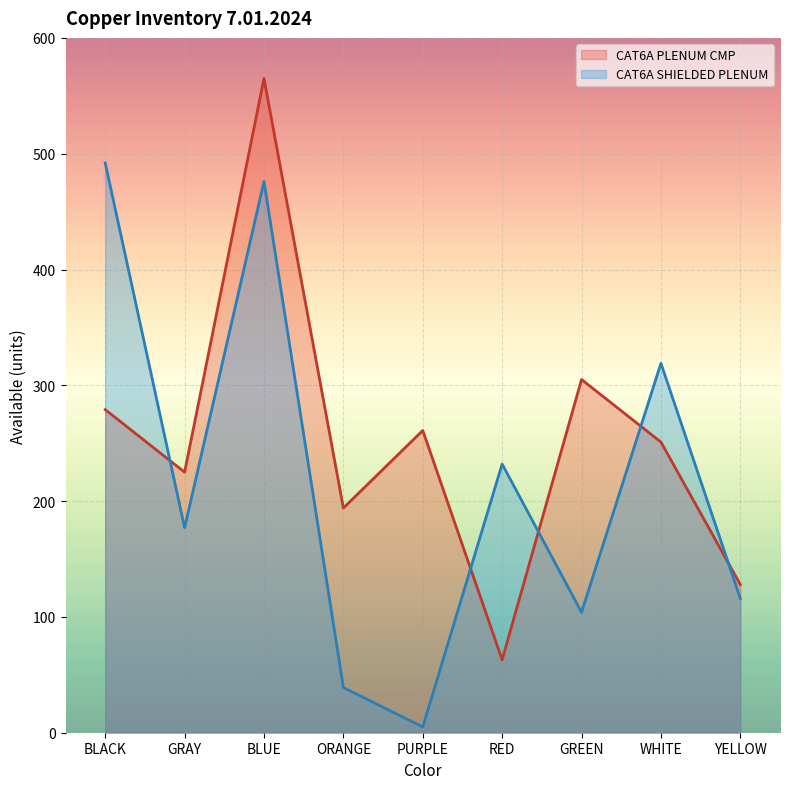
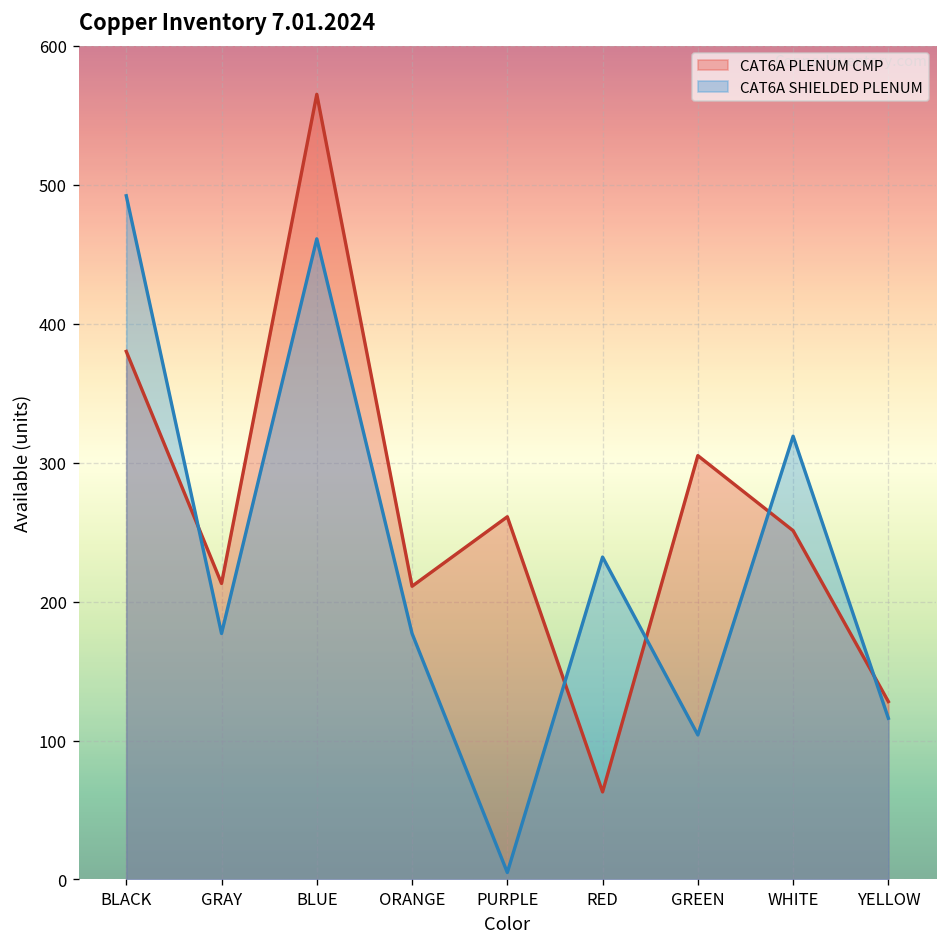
  {
    "CAT6A PLENUM CMP": {
-     "BLACK": 279,
-     "GRAY": 225,
+     "BLACK": 380,
+     "GRAY": 213,
      "BLUE": 565,
-     "ORANGE": 194,
+     "ORANGE": 211,
      "PURPLE": 261,
      "RED": 63,
      "GREEN": 305,
      "WHITE": 251,
      "YELLOW": 128
    },
    "CAT6A SHIELDED PLENUM": {
      "BLACK": 492,
      "GRAY": 177,
-     "BLUE": 476,
-     "ORANGE": 39,
+     "BLUE": 461,
+     "ORANGE": 177,
      "PURPLE": 5,
      "RED": 232,
      "GREEN": 104,
      "WHITE": 319,
      "YELLOW": 116
    }
  }
